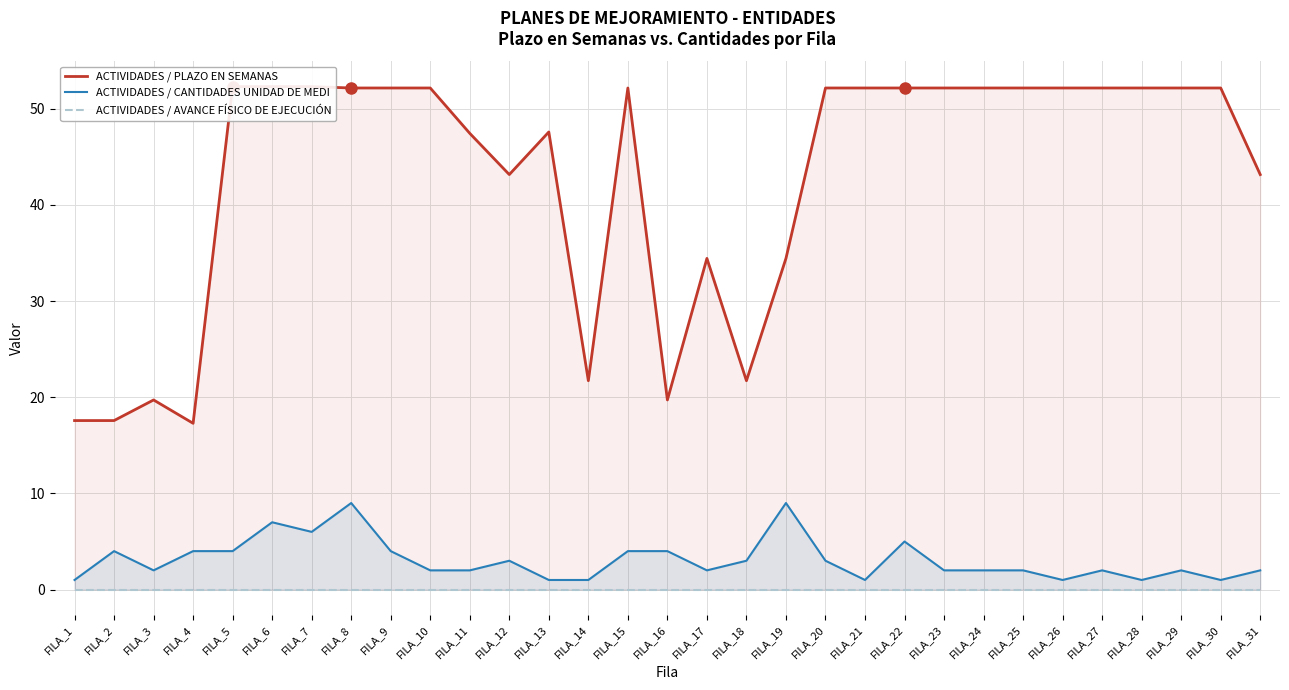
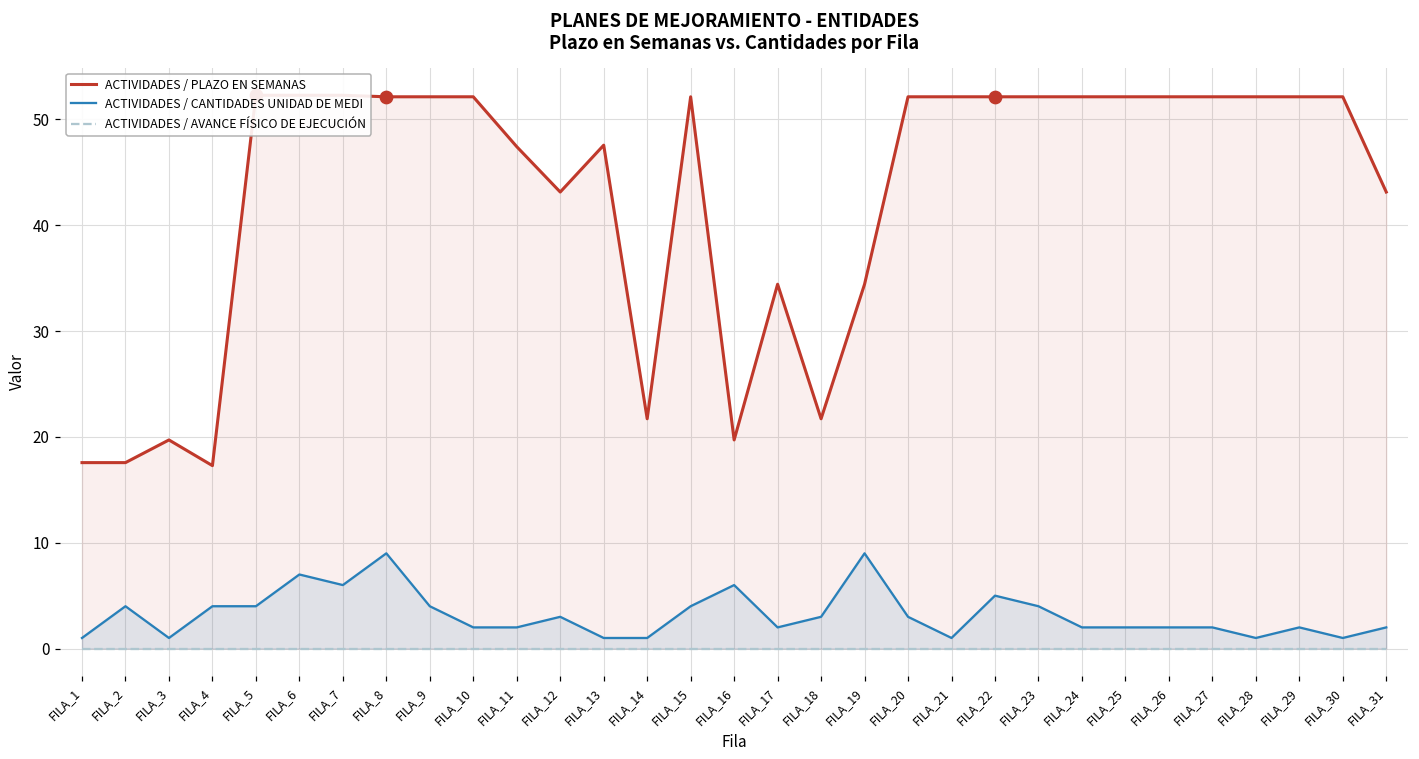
  {
    "ACTIVIDADES / CANTIDADES UNIDAD DE MEDI": {
      "FILA_1": 1,
      "FILA_2": 4,
-     "FILA_3": 2,
+     "FILA_3": 1,
      "FILA_4": 4,
      "FILA_5": 4,
      "FILA_6": 7,
      "FILA_7": 6,
      "FILA_8": 9,
      "FILA_9": 4,
      "FILA_10": 2,
      "FILA_11": 2,
      "FILA_12": 3,
      "FILA_13": 1,
      "FILA_14": 1,
      "FILA_15": 4,
-     "FILA_16": 4,
+     "FILA_16": 6,
      "FILA_17": 2,
      "FILA_18": 3,
      "FILA_19": 9,
      "FILA_20": 3,
      "FILA_21": 1,
      "FILA_22": 5,
-     "FILA_23": 2,
+     "FILA_23": 4,
      "FILA_24": 2,
      "FILA_25": 2,
-     "FILA_26": 1,
+     "FILA_26": 2,
      "FILA_27": 2,
      "FILA_28": 1,
      "FILA_29": 2,
      "FILA_30": 1,
      "FILA_31": 2
    },
    "ACTIVIDADES / AVANCE FÍSICO DE EJECUCIÓN": {
      "FILA_1": 0,
      "FILA_2": 0,
      "FILA_3": 0,
      "FILA_4": 0,
      "FILA_5": 0,
      "FILA_6": 0,
      "FILA_7": 0,
      "FILA_8": 0,
      "FILA_9": 0,
      "FILA_10": 0,
      "FILA_11": 0,
      "FILA_12": 0,
      "FILA_13": 0,
      "FILA_14": 0,
      "FILA_15": 0,
      "FILA_16": 0,
      "FILA_17": 0,
      "FILA_18": 0,
      "FILA_19": 0,
      "FILA_20": 0,
      "FILA_21": 0,
      "FILA_22": 0,
      "FILA_23": 0,
      "FILA_24": 0,
      "FILA_25": 0,
      "FILA_26": 0,
      "FILA_27": 0,
      "FILA_28": 0,
      "FILA_29": 0,
      "FILA_30": 0,
      "FILA_31": 0
    }
  }
